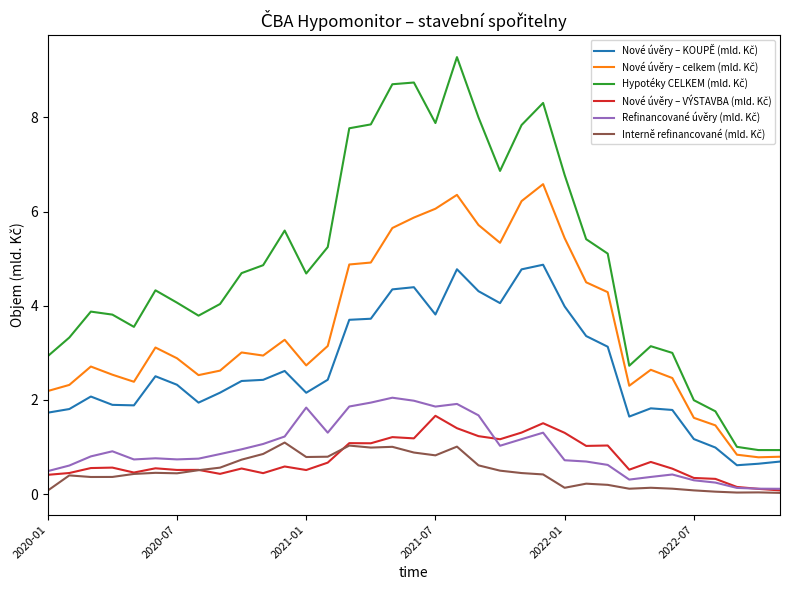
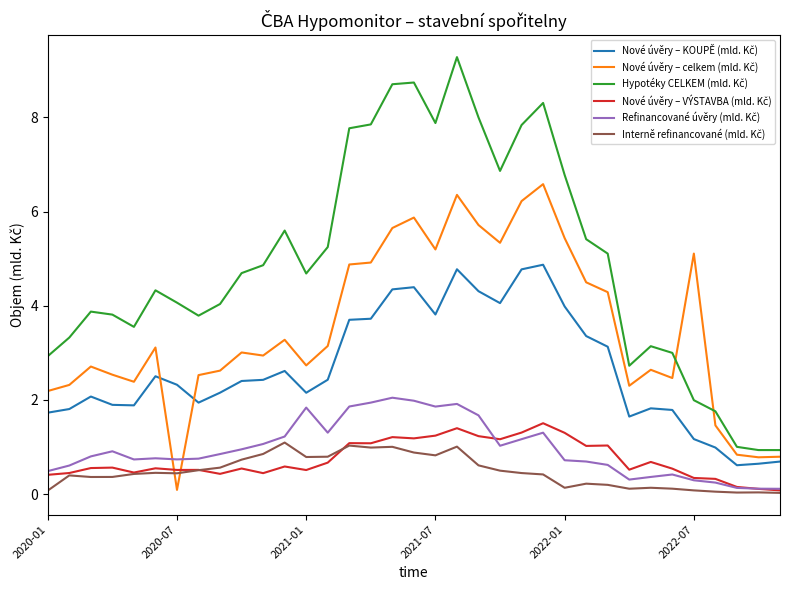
  {
    "Nové úvěry – KOUPĚ (mld. Kč)": {
      "2020-01": 1.7,
      "2020-07": 2.3,
      "2021-01": 2.2,
      "2021-07": 3.8,
      "2022-01": 4.0,
      "2022-07": 1.2
    },
    "Nové úvěry – celkem (mld. Kč)": {
      "2020-01": 2.2,
-     "2020-07": 2.9,
+     "2020-07": 0.1,
      "2021-01": 2.7,
-     "2021-07": 6.1,
+     "2021-07": 5.2,
      "2022-01": 5.4,
-     "2022-07": 1.6
+     "2022-07": 5.1
    },
    "Hypotéky CELKEM (mld. Kč)": {
      "2020-01": 2.9,
      "2020-07": 4.1,
      "2021-01": 4.7,
      "2021-07": 7.9,
      "2022-01": 6.8,
      "2022-07": 2.0
    },
    "Nové úvěry – VÝSTAVBA (mld. Kč)": {
      "2020-01": 0.4,
      "2020-07": 0.5,
      "2021-01": 0.5,
-     "2021-07": 1.7,
+     "2021-07": 1.2,
      "2022-01": 1.3
    },
    "Refinancované úvěry (mld. Kč)": {
      "2020-01": 0.5,
      "2020-07": 0.7,
      "2021-01": 1.8,
      "2021-07": 1.9,
      "2022-01": 0.7
    },
    "Interně refinancované (mld. Kč)": {
      "2020-01": 0.1,
      "2020-07": 0.4,
      "2021-01": 0.8,
      "2021-07": 0.8,
      "2022-01": 0.1,
      "2022-07": 0.1
    }
  }
